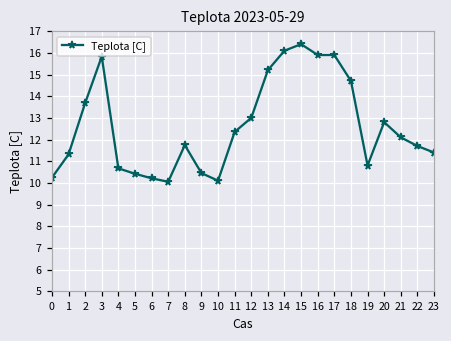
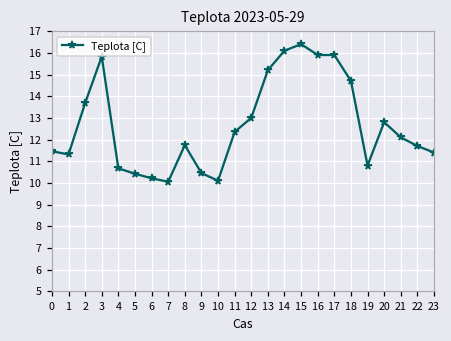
  {
-   "0": 10.2,
+   "0": 11.5,
    "1": 11.3,
    "2": 13.7,
    "4": 10.7,
    "5": 10.4,
    "6": 10.2,
    "7": 10.1,
    "8": 11.7,
    "9": 10.5,
    "10": 10.1,
    "11": 12.4,
    "12": 13.0,
    "13": 15.2,
    "14": 16.1,
    "15": 16.4,
    "16": 15.9,
    "17": 15.9,
    "18": 14.7,
    "19": 10.8,
    "20": 12.8,
    "21": 12.1,
    "22": 11.7,
    "23": 11.4
  }
